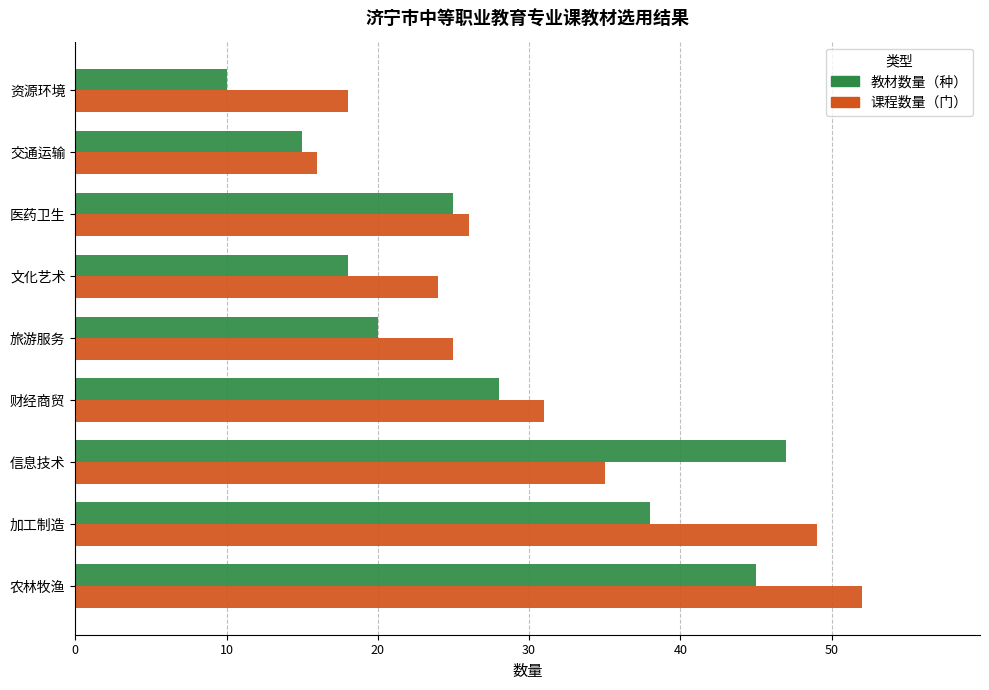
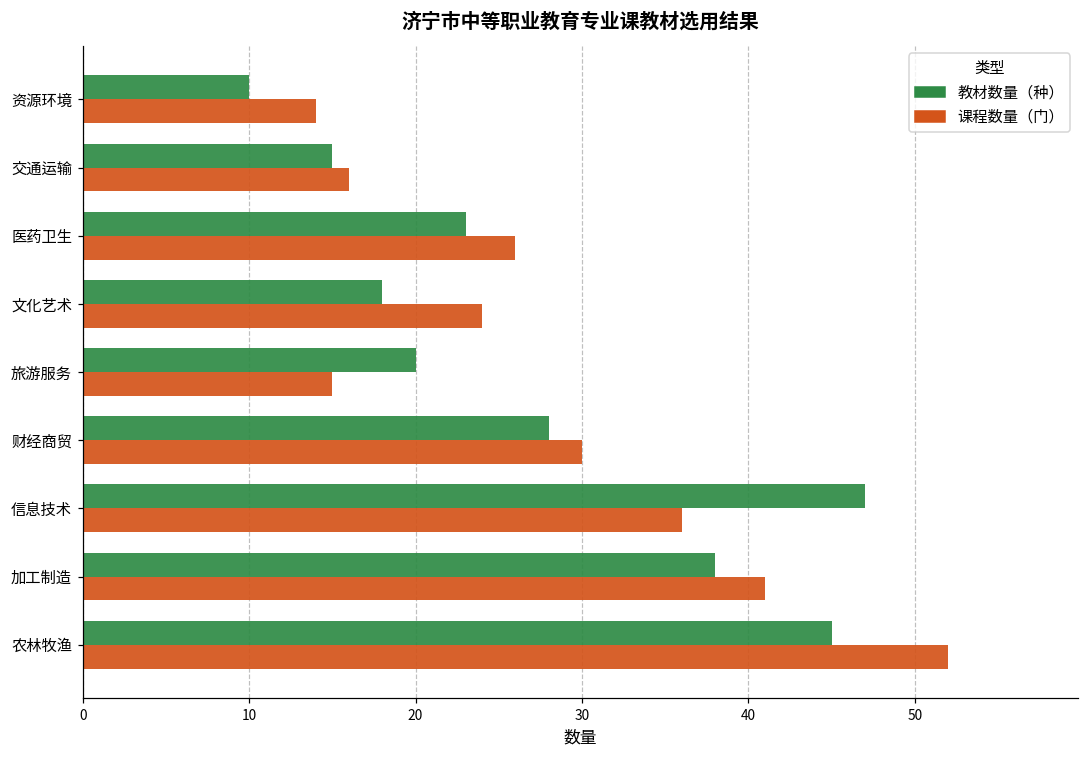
  {
    "教材数量（种）": {
      "资源环境": 10,
      "交通运输": 15,
-     "医药卫生": 25,
+     "医药卫生": 23,
      "文化艺术": 18,
      "旅游服务": 20,
      "财经商贸": 28,
      "信息技术": 47,
      "加工制造": 38,
      "农林牧渔": 45
    },
    "课程数量（门）": {
-     "资源环境": 18,
+     "资源环境": 14,
      "交通运输": 16,
      "医药卫生": 26,
      "文化艺术": 24,
-     "旅游服务": 25,
-     "财经商贸": 31,
-     "信息技术": 35,
-     "加工制造": 49,
+     "旅游服务": 15,
+     "财经商贸": 30,
+     "信息技术": 36,
+     "加工制造": 41,
      "农林牧渔": 52
    }
  }
